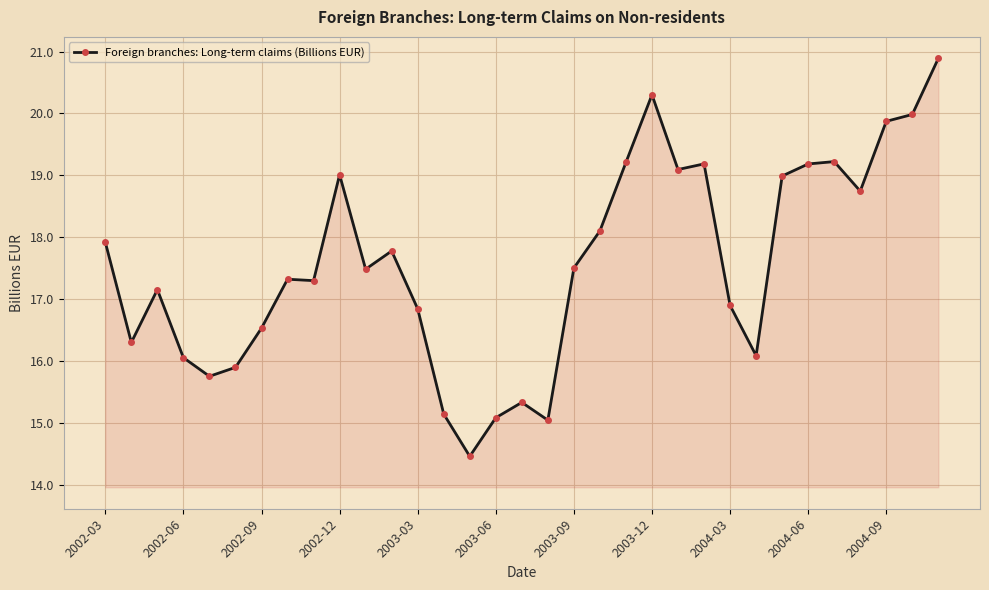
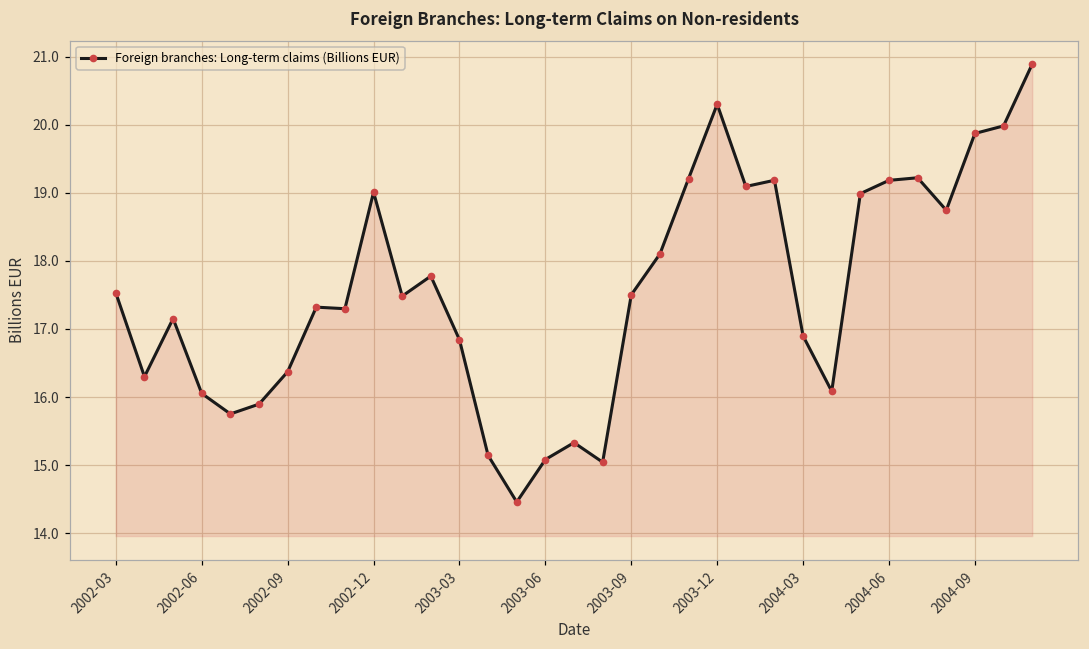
  {
-   "2002-03": 17.9,
+   "2002-03": 17.5,
    "2002-06": 16.1,
-   "2002-09": 16.5,
+   "2002-09": 16.4,
    "2002-12": 19.0,
    "2003-03": 16.8,
    "2003-06": 15.1,
    "2003-09": 17.5,
    "2003-12": 20.3,
    "2004-03": 16.9,
    "2004-06": 19.2,
    "2004-09": 19.9
  }
